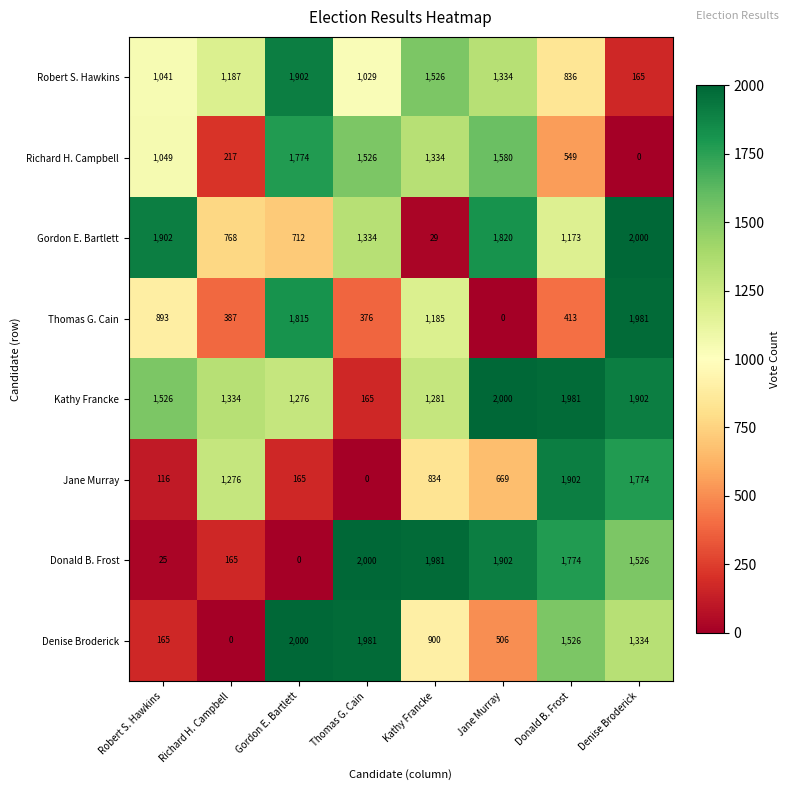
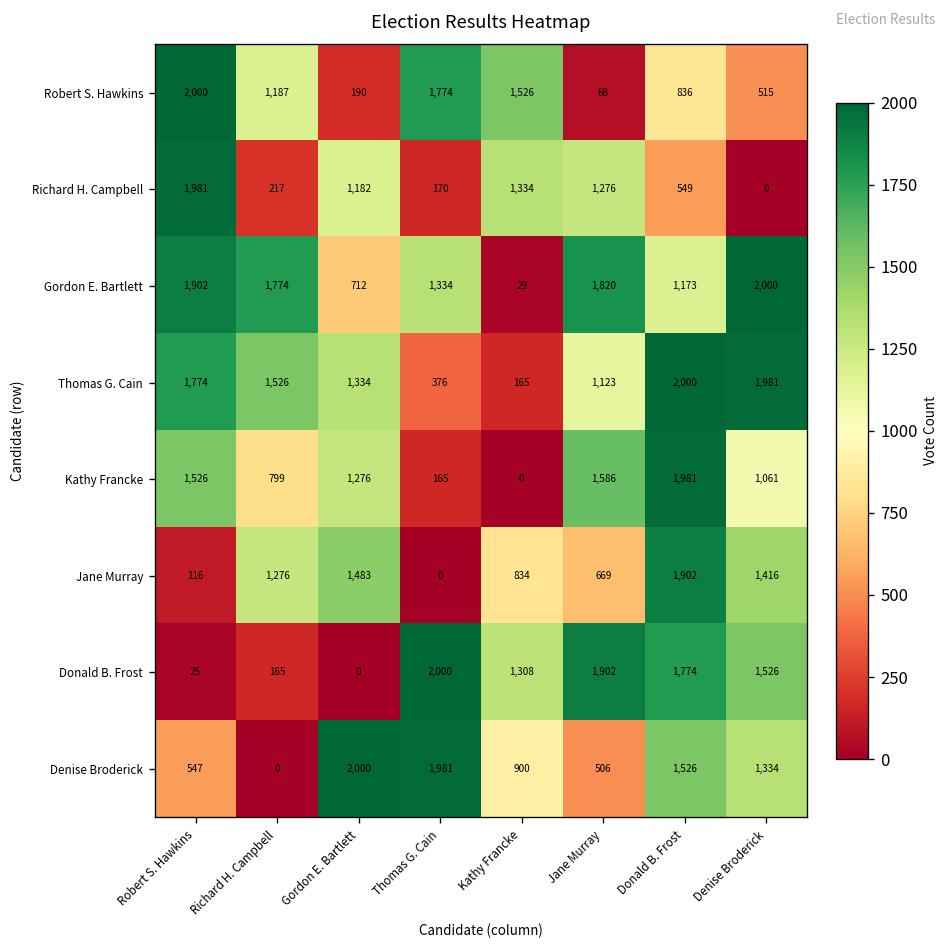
  {
    "Robert S. Hawkins": {
-     "Robert S. Hawkins": "1,041",
+     "Robert S. Hawkins": "2,000",
      "Richard H. Campbell": "1,187",
-     "Gordon E. Bartlett": "1,902",
-     "Thomas G. Cain": "1,029",
+     "Gordon E. Bartlett": "190",
+     "Thomas G. Cain": "1,774",
      "Kathy Francke": "1,526",
-     "Jane Murray": "1,334",
+     "Jane Murray": "68",
      "Donald B. Frost": "836",
-     "Denise Broderick": "165"
+     "Denise Broderick": "515"
    },
    "Richard H. Campbell": {
-     "Robert S. Hawkins": "1,049",
+     "Robert S. Hawkins": "1,981",
      "Richard H. Campbell": "217",
-     "Gordon E. Bartlett": "1,774",
-     "Thomas G. Cain": "1,526",
+     "Gordon E. Bartlett": "1,182",
+     "Thomas G. Cain": "170",
      "Kathy Francke": "1,334",
-     "Jane Murray": "1,580",
+     "Jane Murray": "1,276",
      "Donald B. Frost": "549",
      "Denise Broderick": "0"
    },
    "Gordon E. Bartlett": {
      "Robert S. Hawkins": "1,902",
-     "Richard H. Campbell": "768",
+     "Richard H. Campbell": "1,774",
      "Gordon E. Bartlett": "712",
      "Thomas G. Cain": "1,334",
      "Kathy Francke": "29",
      "Jane Murray": "1,820",
      "Donald B. Frost": "1,173",
      "Denise Broderick": "2,000"
    },
    "Thomas G. Cain": {
-     "Robert S. Hawkins": "893",
-     "Richard H. Campbell": "387",
-     "Gordon E. Bartlett": "1,815",
+     "Robert S. Hawkins": "1,774",
+     "Richard H. Campbell": "1,526",
+     "Gordon E. Bartlett": "1,334",
      "Thomas G. Cain": "376",
-     "Kathy Francke": "1,185",
-     "Jane Murray": "0",
-     "Donald B. Frost": "413",
+     "Kathy Francke": "165",
+     "Jane Murray": "1,123",
+     "Donald B. Frost": "2,000",
      "Denise Broderick": "1,981"
    },
    "Kathy Francke": {
      "Robert S. Hawkins": "1,526",
-     "Richard H. Campbell": "1,334",
+     "Richard H. Campbell": "799",
      "Gordon E. Bartlett": "1,276",
      "Thomas G. Cain": "165",
-     "Kathy Francke": "1,281",
-     "Jane Murray": "2,000",
+     "Kathy Francke": "0",
+     "Jane Murray": "1,586",
      "Donald B. Frost": "1,981",
-     "Denise Broderick": "1,902"
+     "Denise Broderick": "1,061"
    },
    "Jane Murray": {
      "Robert S. Hawkins": "116",
      "Richard H. Campbell": "1,276",
-     "Gordon E. Bartlett": "165",
+     "Gordon E. Bartlett": "1,483",
      "Thomas G. Cain": "0",
      "Kathy Francke": "834",
      "Jane Murray": "669",
      "Donald B. Frost": "1,902",
-     "Denise Broderick": "1,774"
+     "Denise Broderick": "1,416"
    },
    "Donald B. Frost": {
      "Robert S. Hawkins": "25",
      "Richard H. Campbell": "165",
      "Gordon E. Bartlett": "0",
      "Thomas G. Cain": "2,000",
-     "Kathy Francke": "1,981",
+     "Kathy Francke": "1,308",
      "Jane Murray": "1,902",
      "Donald B. Frost": "1,774",
      "Denise Broderick": "1,526"
    },
    "Denise Broderick": {
-     "Robert S. Hawkins": "165",
+     "Robert S. Hawkins": "547",
      "Richard H. Campbell": "0",
      "Gordon E. Bartlett": "2,000",
      "Thomas G. Cain": "1,981",
      "Kathy Francke": "900",
      "Jane Murray": "506",
      "Donald B. Frost": "1,526",
      "Denise Broderick": "1,334"
    }
  }
